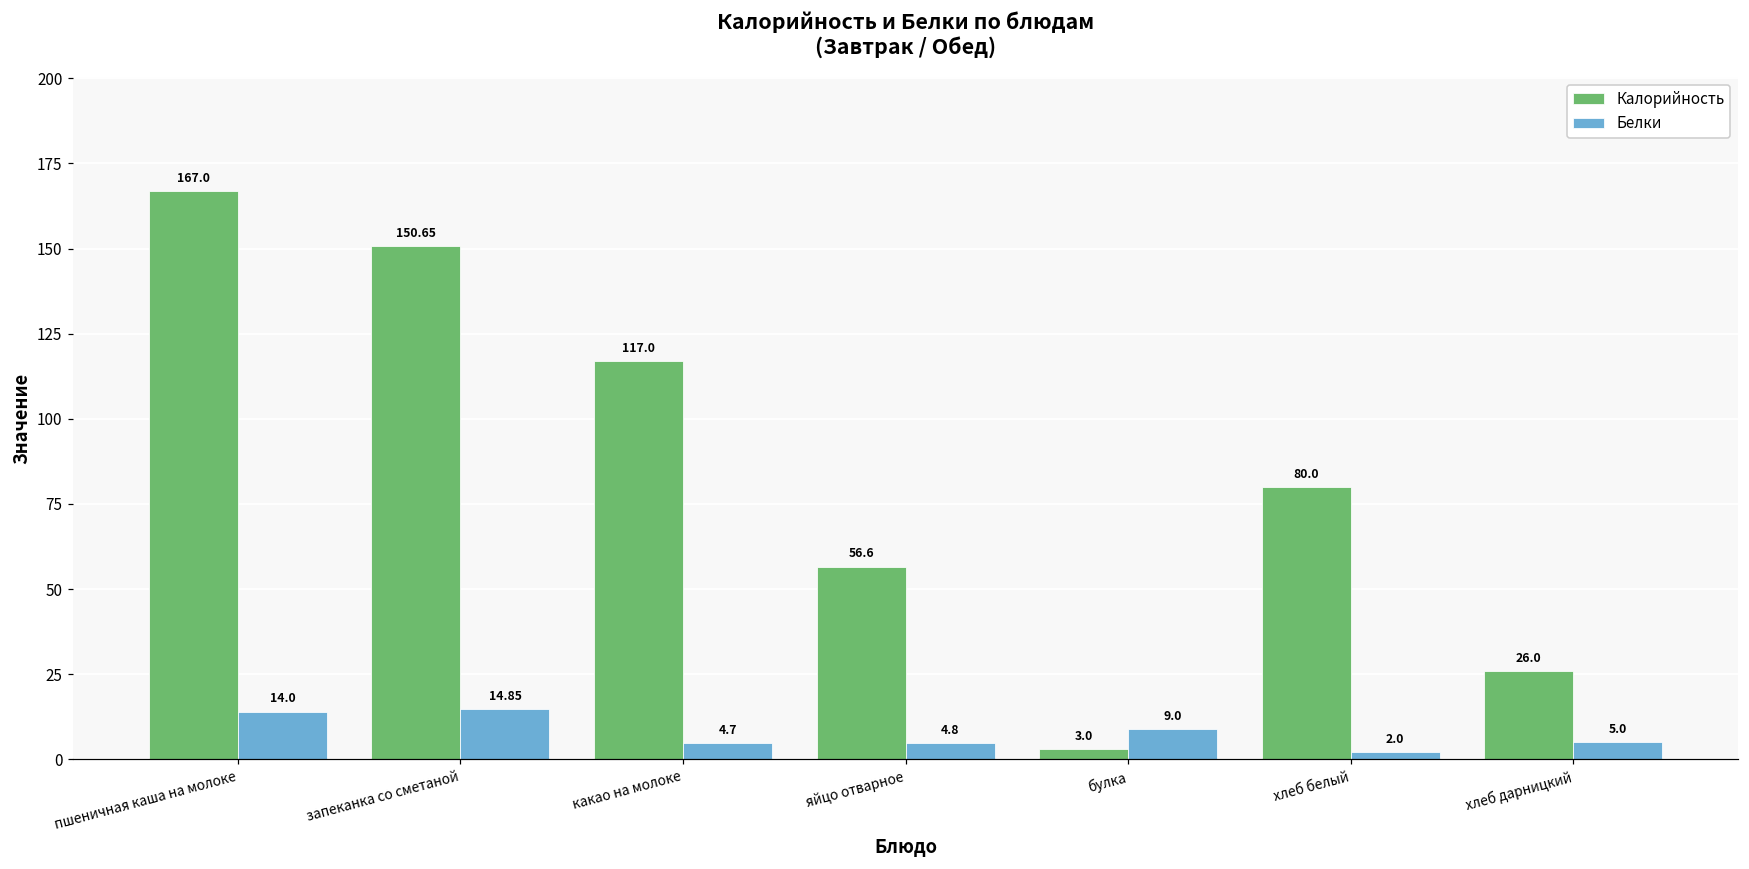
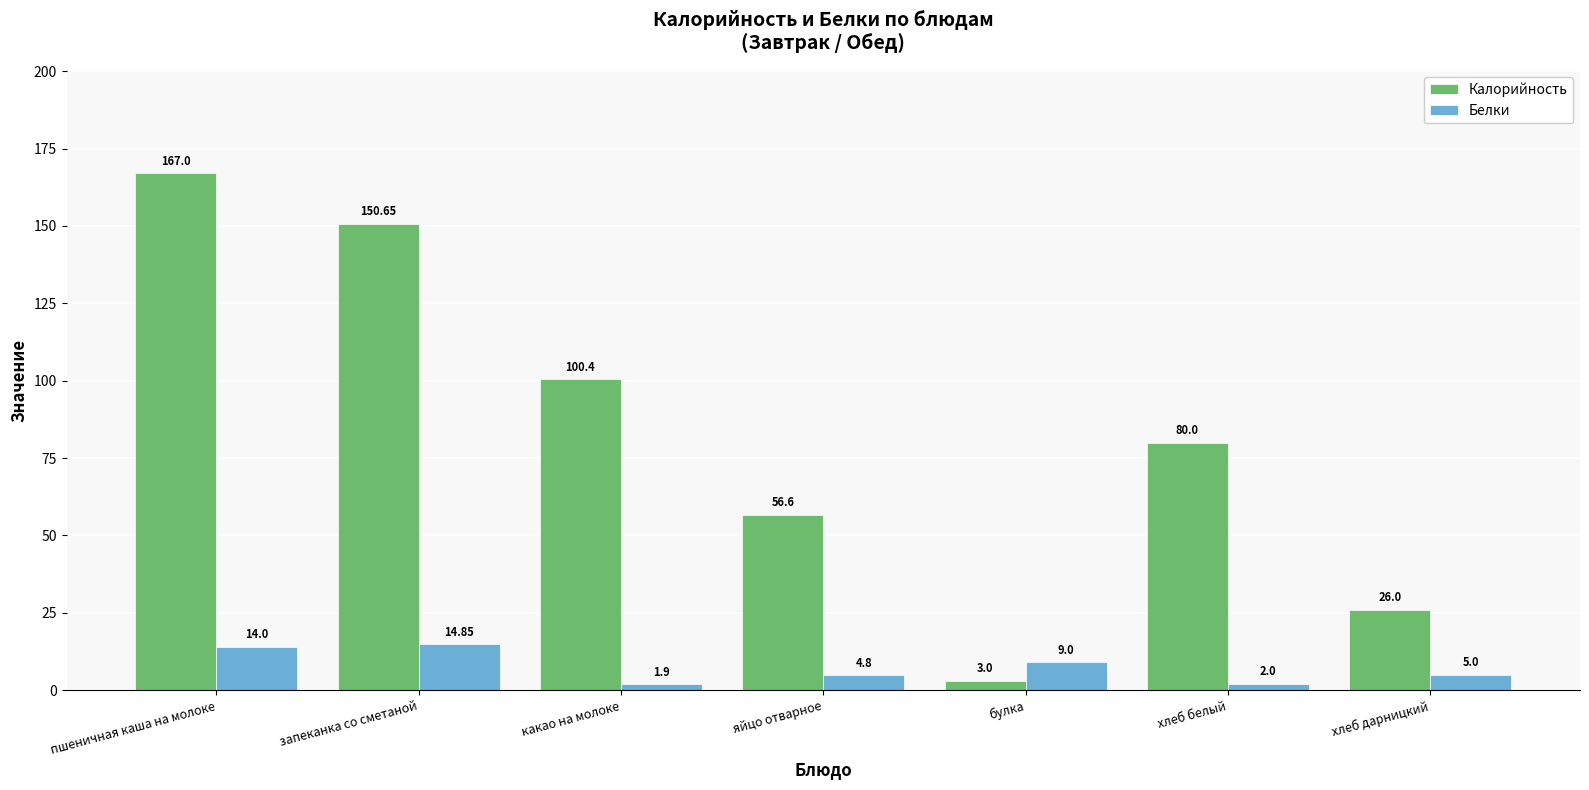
  {
    "Калорийность": {
      "пшеничная каша на молоке": 167.0,
      "запеканка со сметаной": 150.65,
-     "какао на молоке": 117.0,
+     "какао на молоке": 100.4,
      "яйцо отварное": 56.6,
      "булка": 3.0,
      "хлеб белый": 80.0,
      "хлеб дарницкий": 26.0
    },
    "Белки": {
      "пшеничная каша на молоке": 14.0,
      "запеканка со сметаной": 14.85,
-     "какао на молоке": 4.7,
+     "какао на молоке": 1.9,
      "яйцо отварное": 4.8,
      "булка": 9.0,
      "хлеб белый": 2.0,
      "хлеб дарницкий": 5.0
    }
  }
